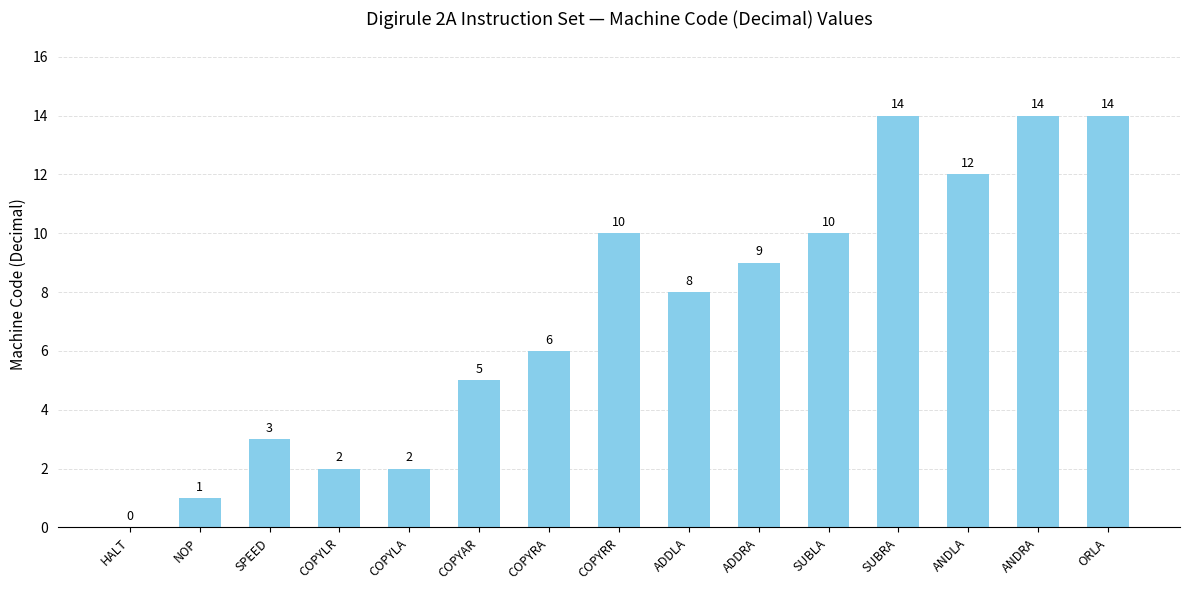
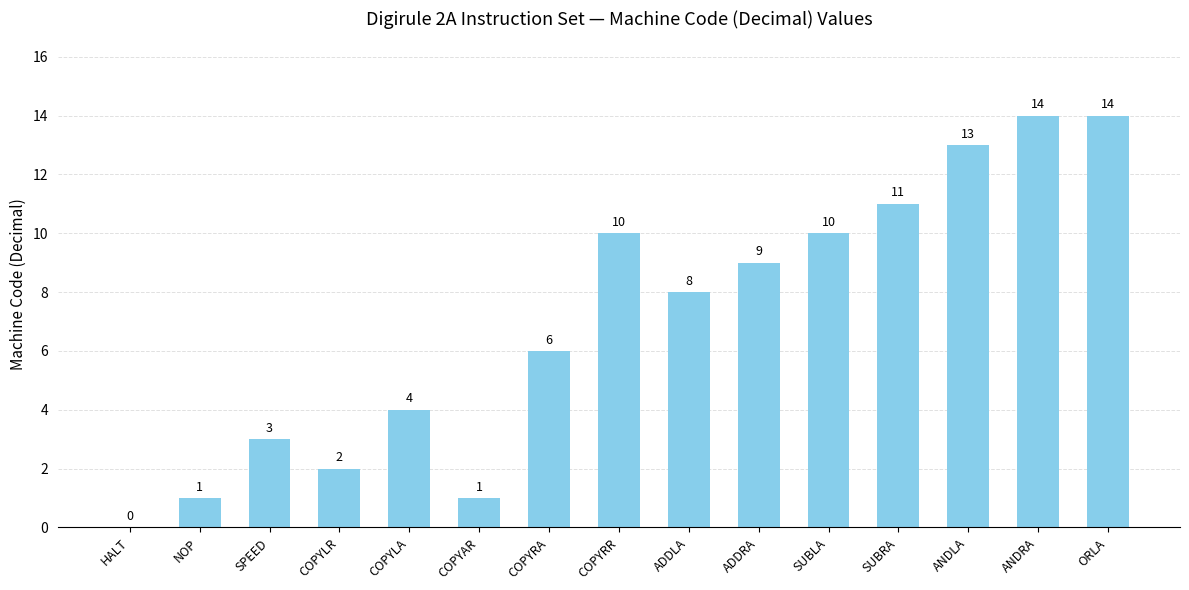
  {
    "HALT": 0,
    "NOP": 1,
    "SPEED": 3,
    "COPYLR": 2,
-   "COPYLA": 2,
-   "COPYAR": 5,
+   "COPYLA": 4,
+   "COPYAR": 1,
    "COPYRA": 6,
    "COPYRR": 10,
    "ADDLA": 8,
    "ADDRA": 9,
    "SUBLA": 10,
-   "SUBRA": 14,
-   "ANDLA": 12,
+   "SUBRA": 11,
+   "ANDLA": 13,
    "ANDRA": 14,
    "ORLA": 14
  }
